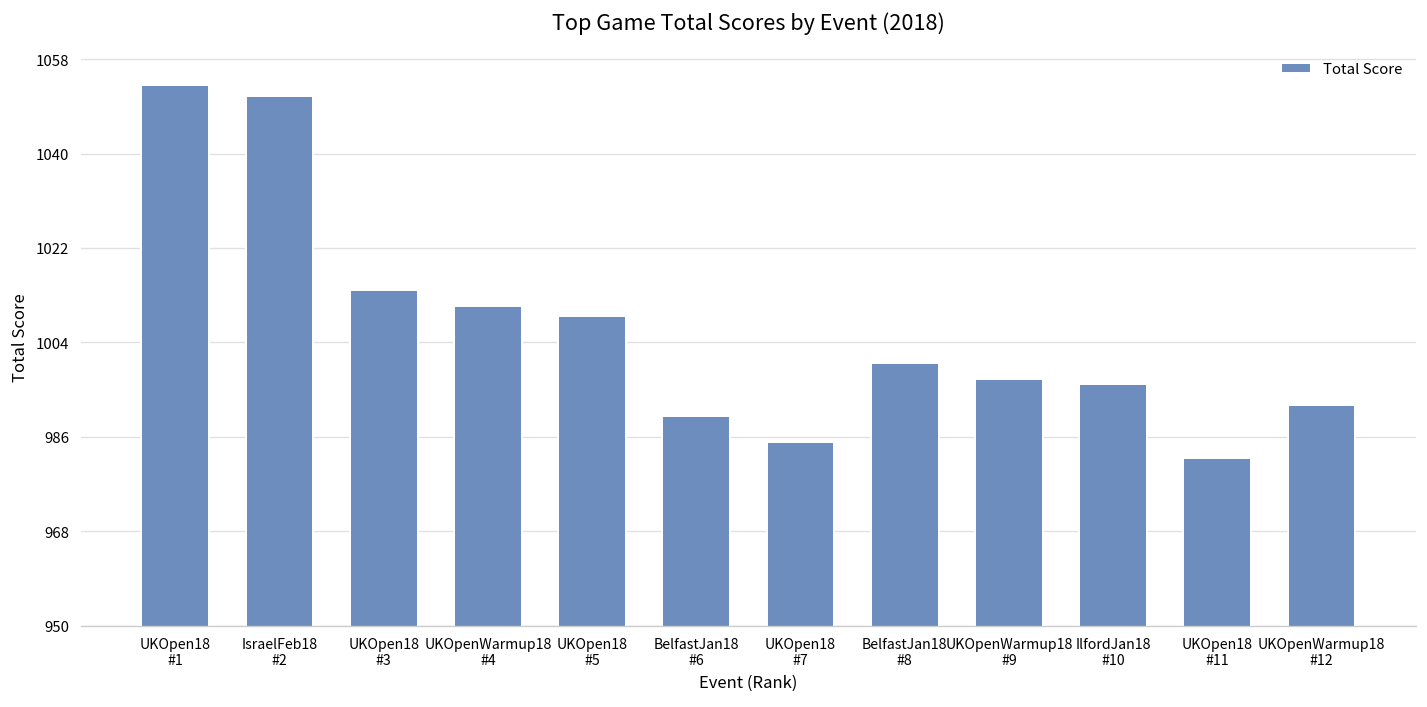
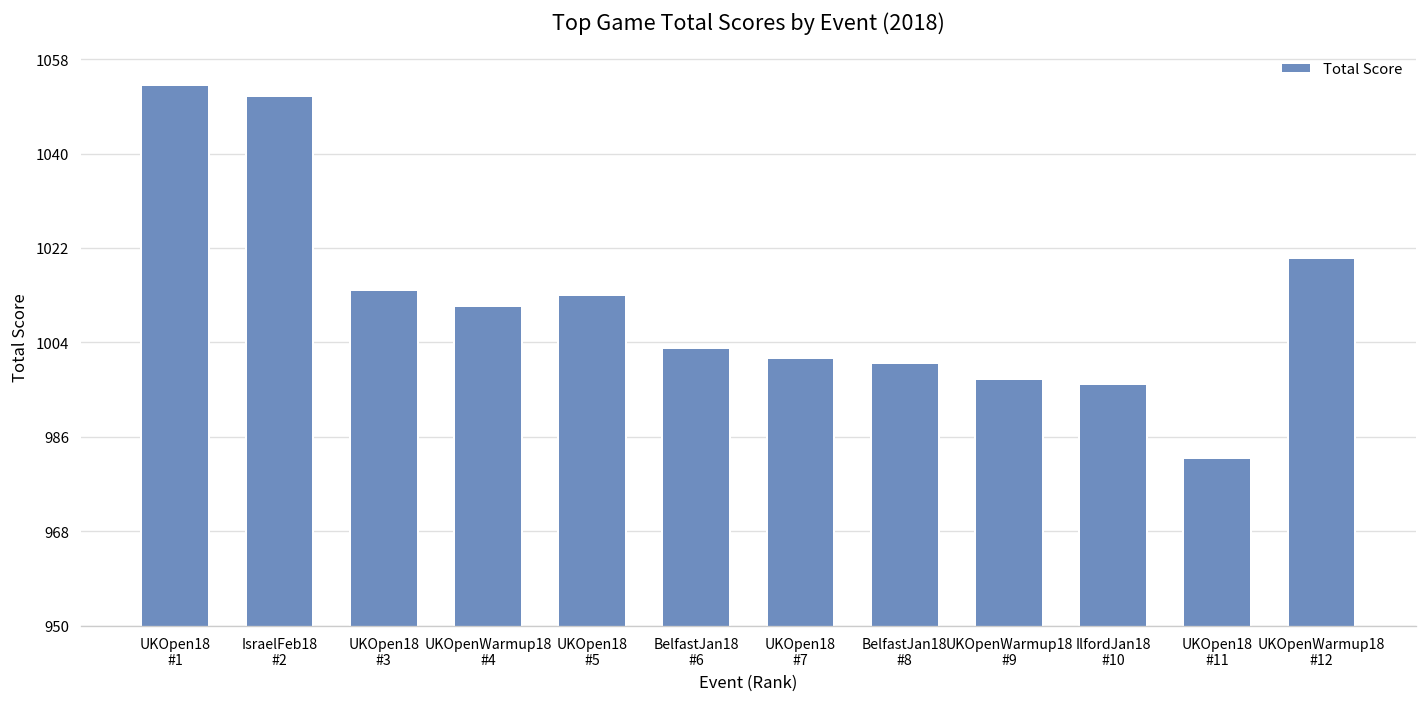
  {
    "UKOpen18 #1": 1053,
    "IsraelFeb18 #2": 1051,
    "UKOpen18 #3": 1014,
    "UKOpenWarmup18 #4": 1011,
-   "UKOpen18 #5": 1009,
-   "BelfastJan18 #6": 990,
-   "UKOpen18 #7": 985,
+   "UKOpen18 #5": 1013,
+   "BelfastJan18 #6": 1003,
+   "UKOpen18 #7": 1001,
    "BelfastJan18 #8": 1000,
    "UKOpenWarmup18 #9": 997,
    "IlfordJan18 #10": 996,
    "UKOpen18 #11": 982,
-   "UKOpenWarmup18 #12": 992
+   "UKOpenWarmup18 #12": 1020
  }
